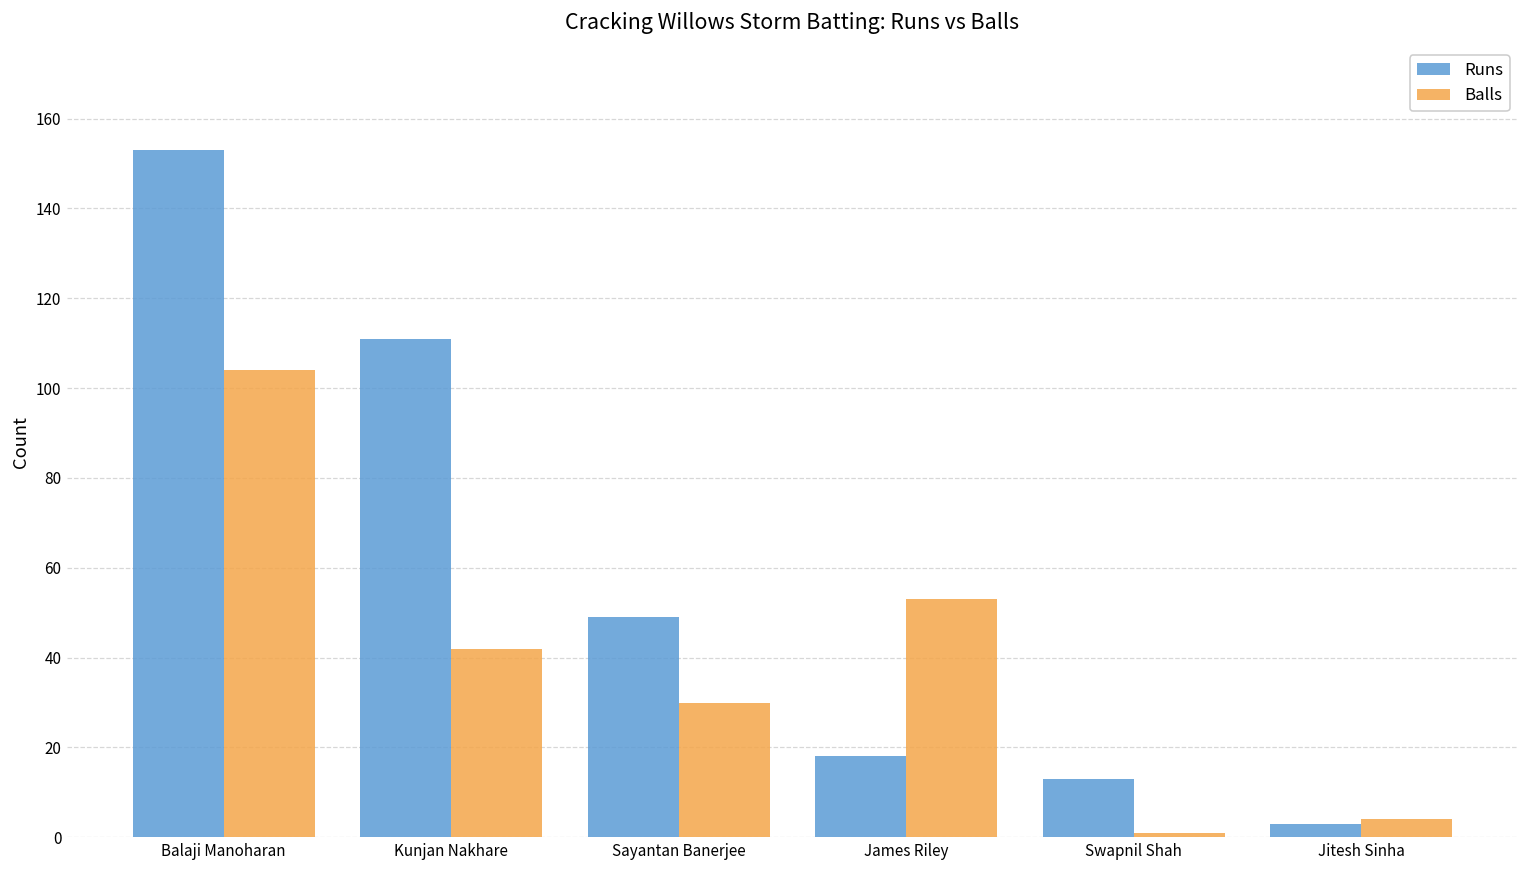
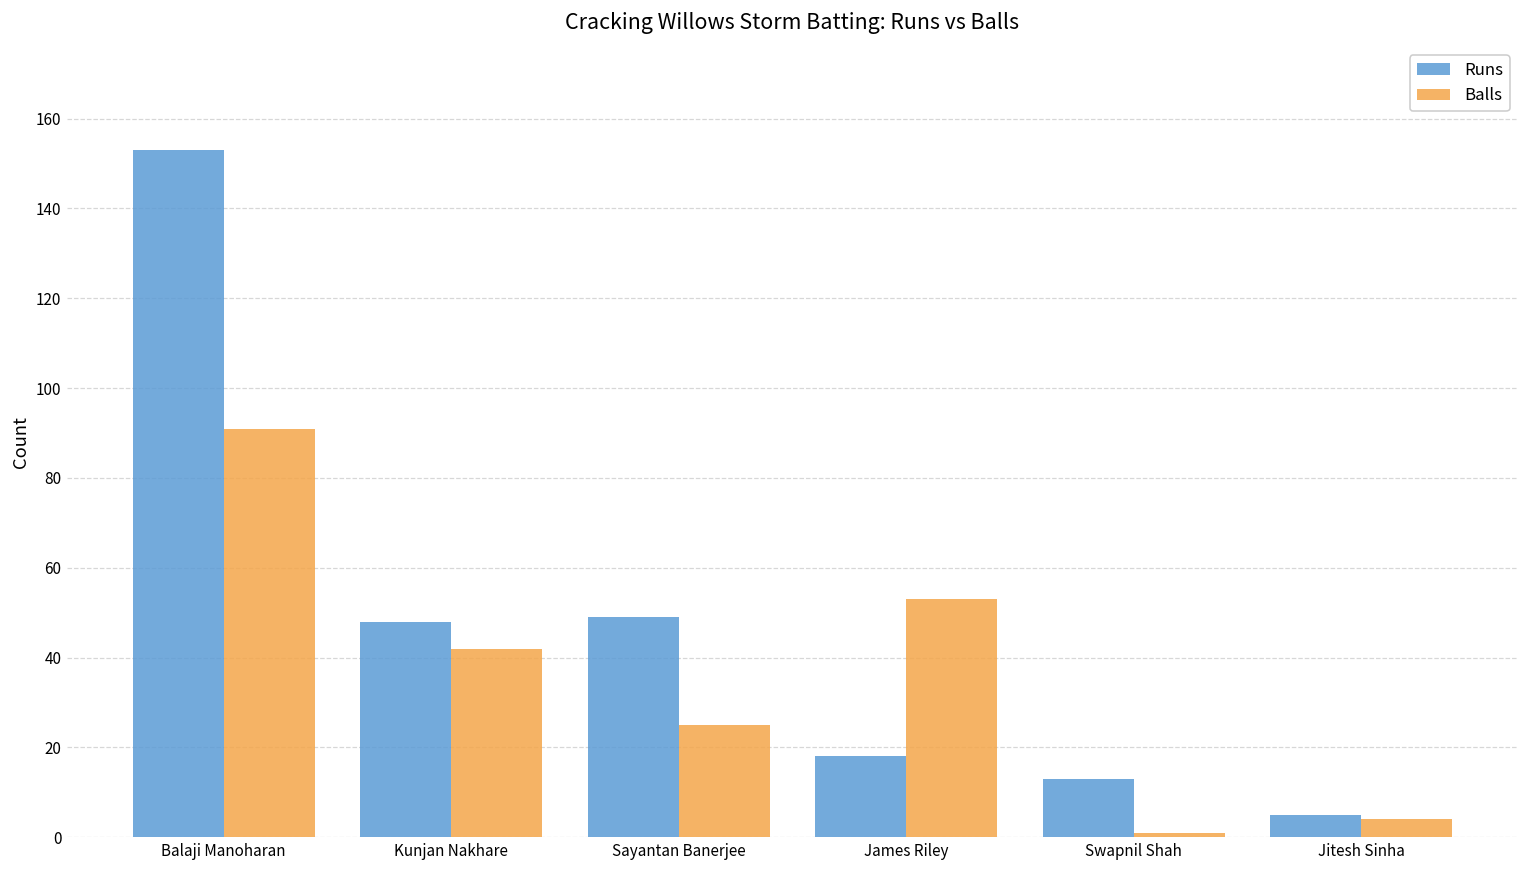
  {
    "Runs": {
      "Balaji Manoharan": 153,
-     "Kunjan Nakhare": 111,
+     "Kunjan Nakhare": 48,
      "Sayantan Banerjee": 49,
      "James Riley": 18,
      "Swapnil Shah": 13,
-     "Jitesh Sinha": 3
+     "Jitesh Sinha": 5
    },
    "Balls": {
-     "Balaji Manoharan": 104,
+     "Balaji Manoharan": 91,
      "Kunjan Nakhare": 42,
-     "Sayantan Banerjee": 30,
+     "Sayantan Banerjee": 25,
      "James Riley": 53,
      "Swapnil Shah": 1,
      "Jitesh Sinha": 4
    }
  }
